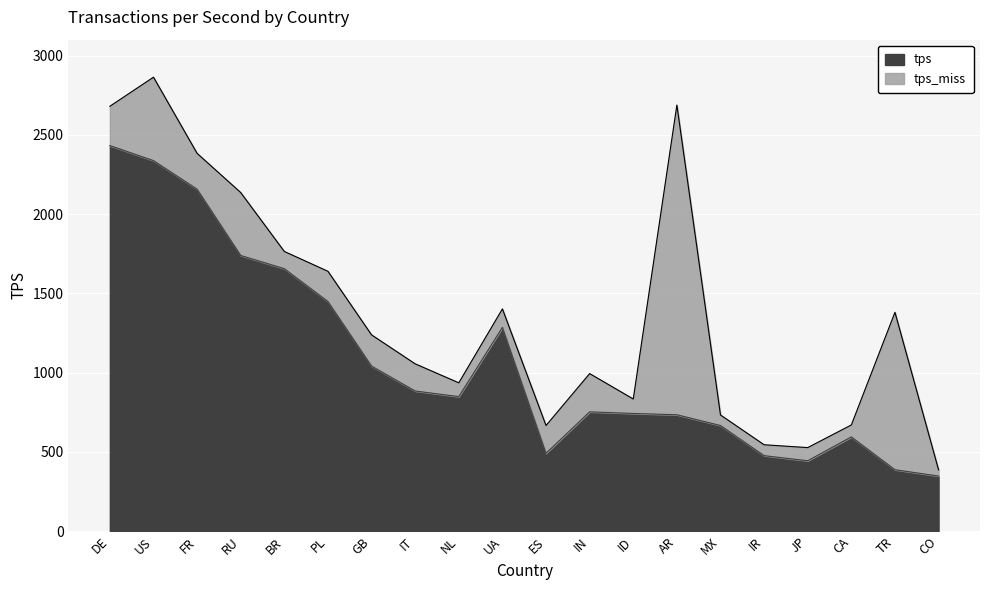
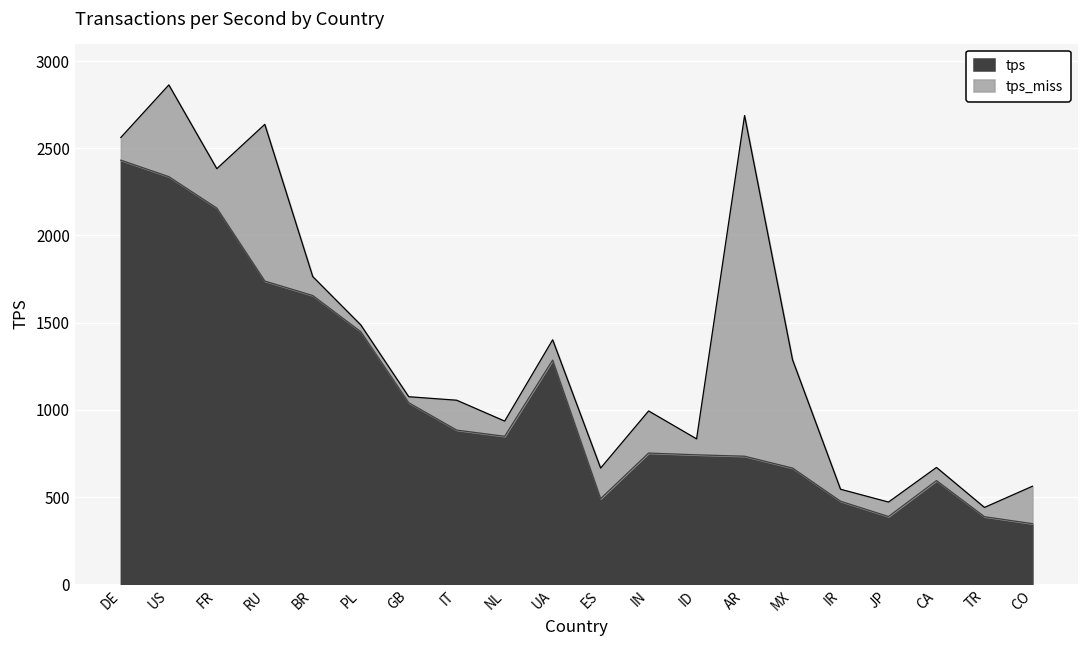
  {
    "tps": {
      "DE": 2430,
      "US": 2340,
      "FR": 2160,
      "RU": 1740,
      "BR": 1660,
      "PL": 1450,
      "GB": 1040,
      "IT": 880,
      "NL": 850,
      "UA": 1290,
      "ES": 490,
      "IN": 750,
      "ID": 740,
      "AR": 730,
      "MX": 670,
      "IR": 480,
-     "JP": 440,
+     "JP": 390,
      "CA": 590,
      "TR": 390,
      "CO": 350
    },
    "tps_miss": {
-     "DE": 250,
+     "DE": 130,
      "US": 530,
      "FR": 230,
-     "RU": 400,
+     "RU": 900,
      "BR": 110,
-     "PL": 190,
-     "GB": 200,
+     "PL": 40,
+     "GB": 30,
      "IT": 170,
      "NL": 90,
      "UA": 120,
      "ES": 180,
      "IN": 240,
      "ID": 90,
      "AR": 1950,
-     "MX": 70,
+     "MX": 620,
      "IR": 70,
      "JP": 80,
      "CA": 80,
-     "TR": 990,
-     "CO": 40
+     "TR": 50,
+     "CO": 210
    }
  }
